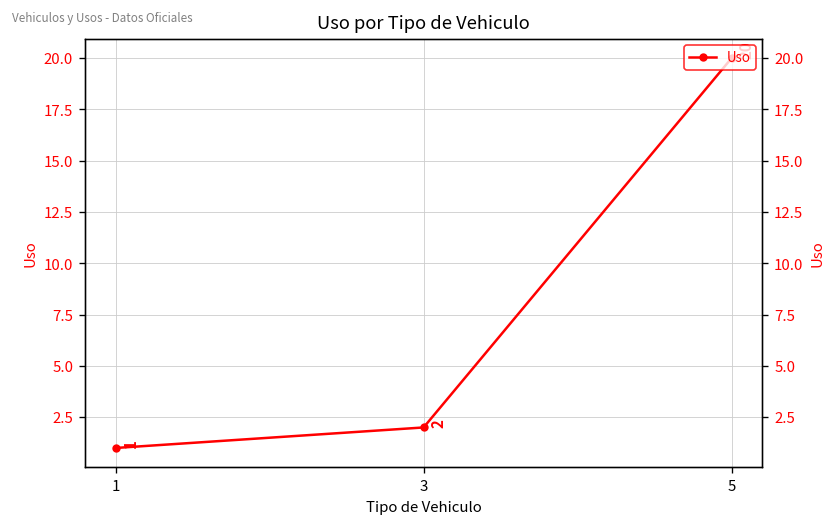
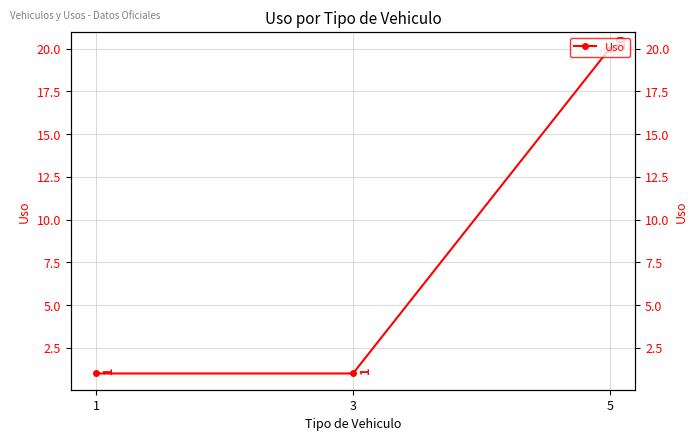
  {
    "1": 1,
-   "3": 2
+   "3": 1
  }
